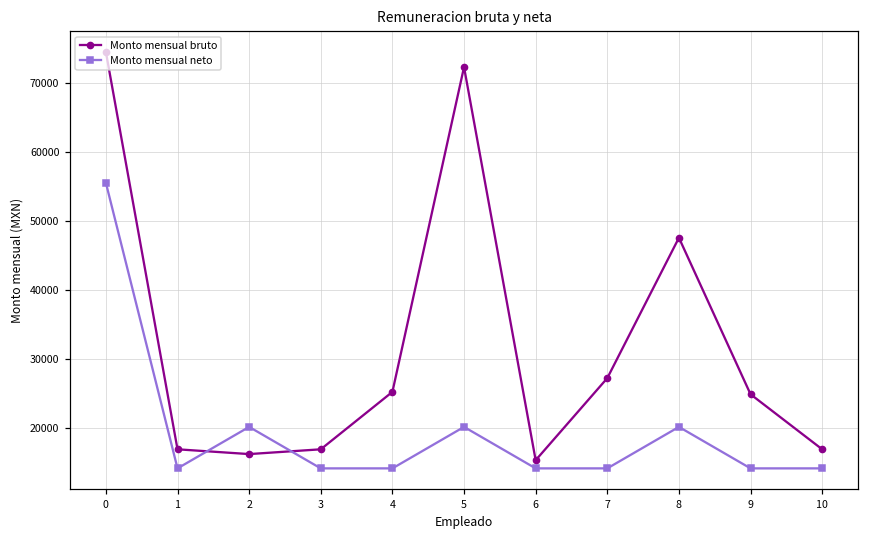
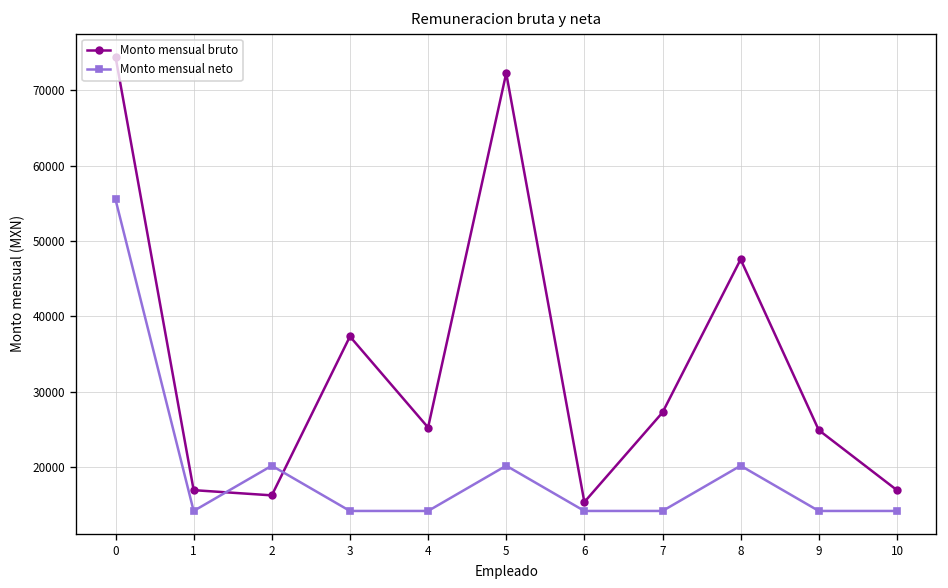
  {
    "Monto mensual bruto": {
      "1": 17000,
      "2": 16000,
-     "3": 17000,
+     "3": 37000,
      "4": 25000,
      "5": 72000,
      "6": 15000,
      "7": 27000,
      "8": 48000,
      "9": 25000,
      "10": 17000
    },
    "Monto mensual neto": {
      "0": 56000,
      "1": 14000,
      "2": 20000,
      "3": 14000,
      "4": 14000,
      "5": 20000,
      "6": 14000,
      "7": 14000,
      "8": 20000,
      "9": 14000,
      "10": 14000
    }
  }
